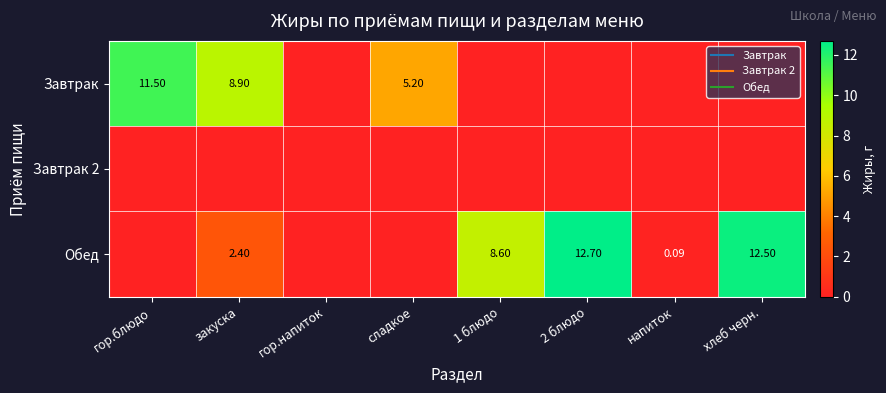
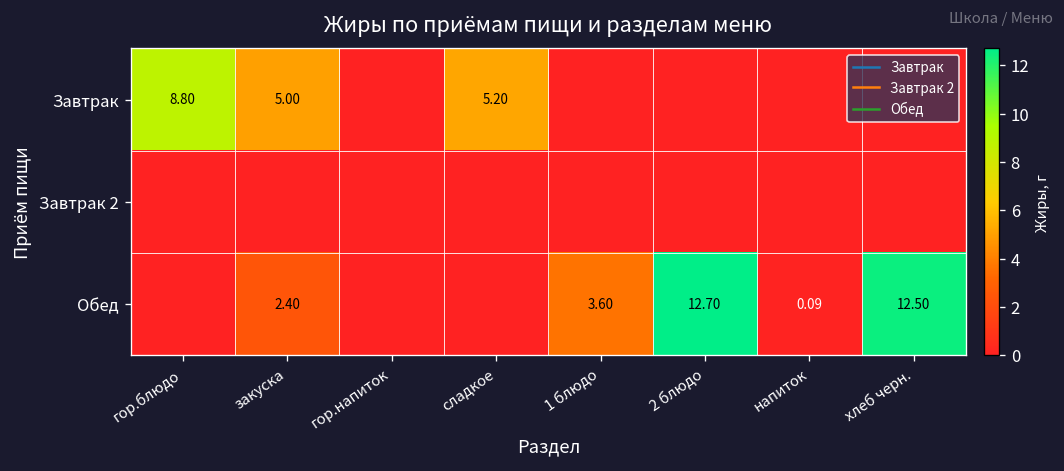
  {
    "Завтрак": {
-     "гор.блюдо": 11.50,
-     "закуска": 8.90,
+     "гор.блюдо": 8.80,
+     "закуска": 5.00,
      "сладкое": 5.20
    },
    "Обед": {
      "закуска": 2.40,
-     "1 блюдо": 8.60,
+     "1 блюдо": 3.60,
      "2 блюдо": 12.70,
      "напиток": 0.09,
      "хлеб черн.": 12.50
    }
  }
